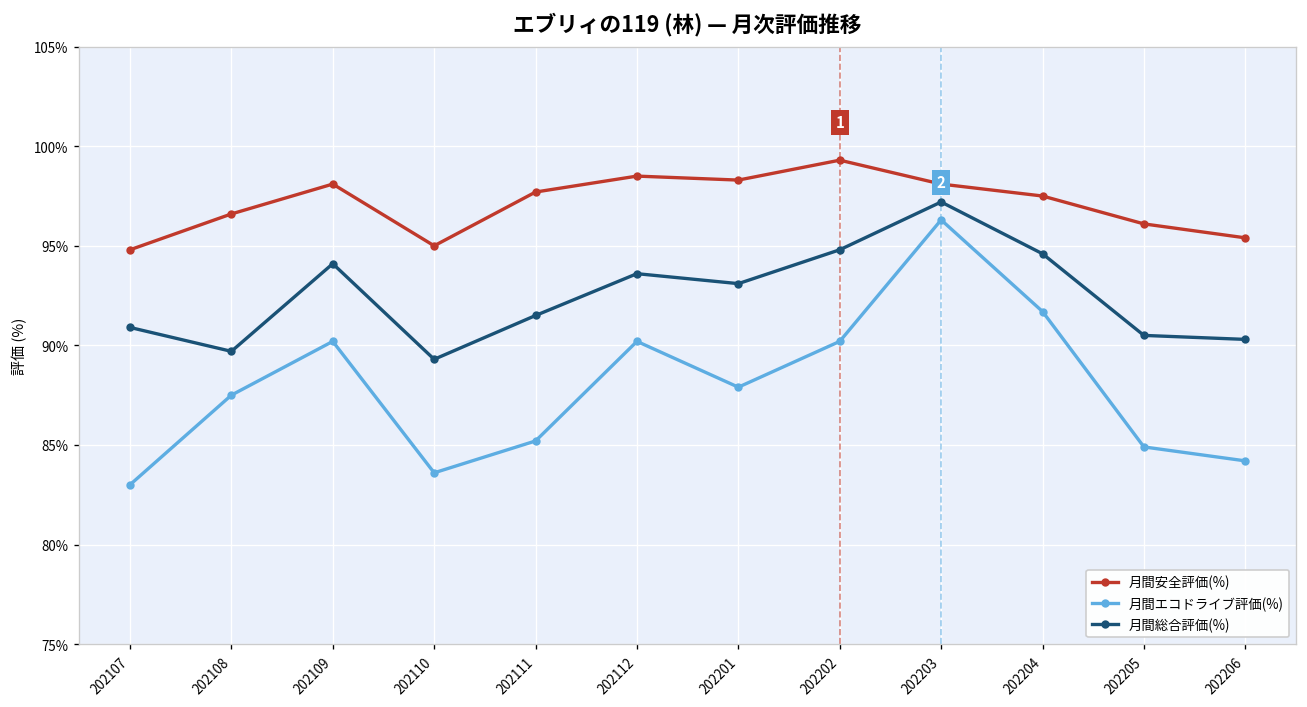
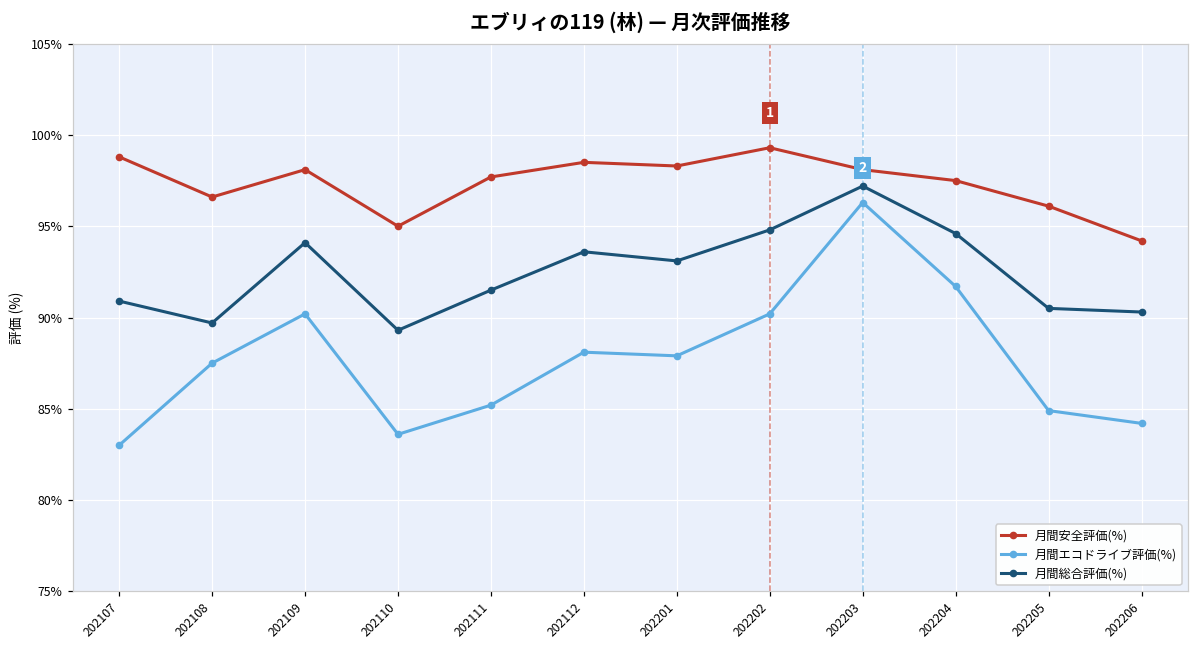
  {
    "月間安全評価(%)": {
-     "202107": "94.8%",
+     "202107": "98.8%",
      "202108": "96.6%",
      "202109": "98.1%",
      "202110": "95.0%",
      "202111": "97.7%",
      "202112": "98.5%",
      "202201": "98.3%",
      "202204": "97.5%",
      "202205": "96.1%",
-     "202206": "95.4%"
+     "202206": "94.2%"
    },
    "月間エコドライブ評価(%)": {
      "202107": "83.0%",
      "202108": "87.5%",
      "202109": "90.2%",
      "202110": "83.6%",
      "202111": "85.2%",
-     "202112": "90.2%",
+     "202112": "88.1%",
      "202201": "87.9%",
      "202202": "90.2%",
      "202203": "96.3%",
      "202204": "91.7%",
      "202205": "84.9%",
      "202206": "84.2%"
    },
    "月間総合評価(%)": {
      "202107": "90.9%",
      "202108": "89.7%",
      "202109": "94.1%",
      "202110": "89.3%",
      "202111": "91.5%",
      "202112": "93.6%",
      "202201": "93.1%",
      "202202": "94.8%",
      "202203": "97.2%",
      "202204": "94.6%",
      "202205": "90.5%",
      "202206": "90.3%"
    }
  }
